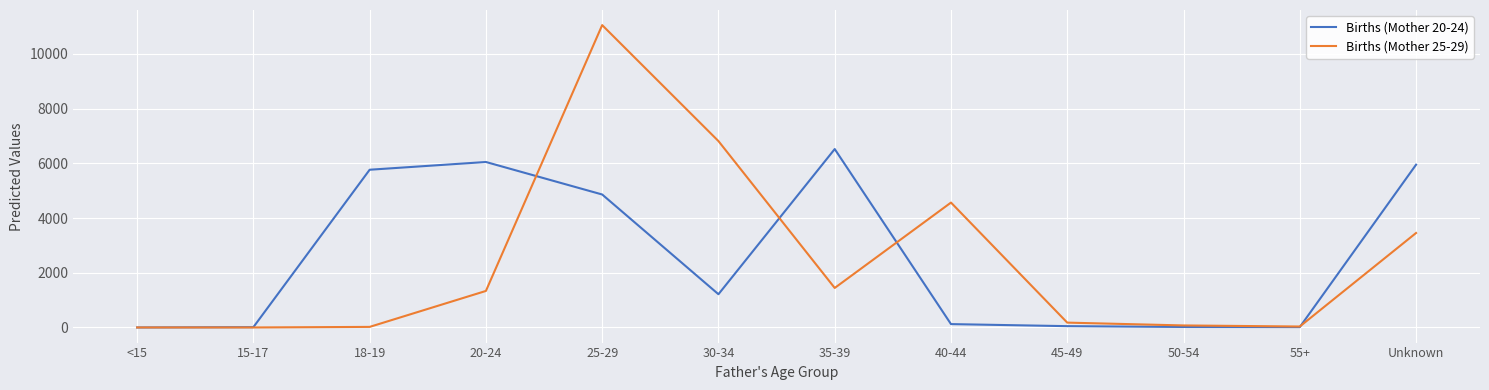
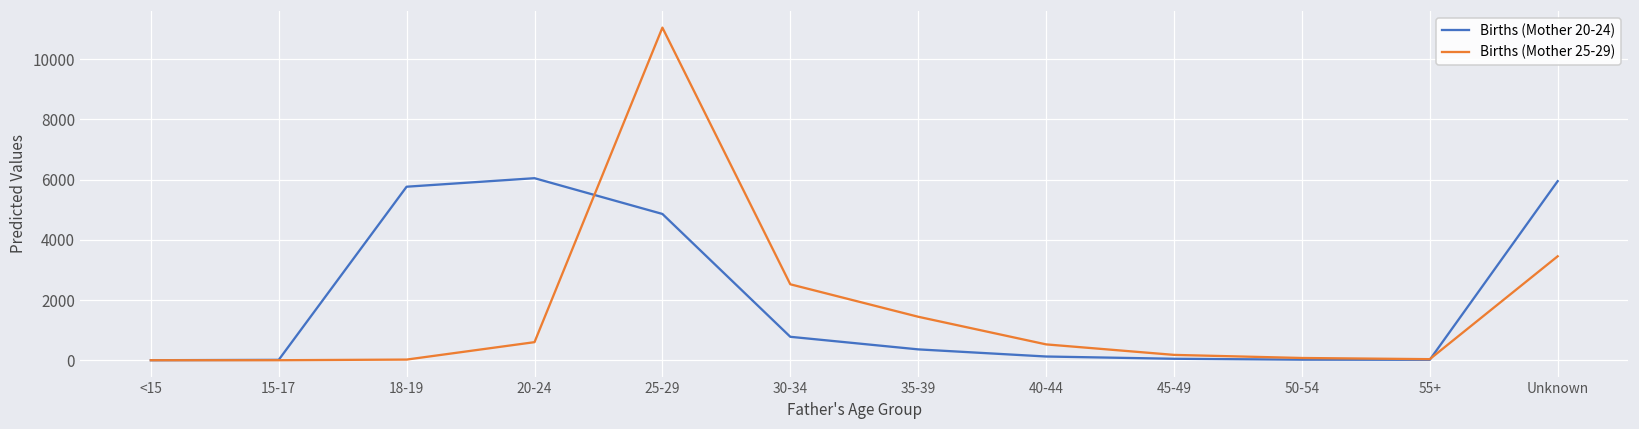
  {
    "Births (Mother 20-24)": {
      "18-19": 5800,
      "20-24": 6000,
      "25-29": 4900,
-     "30-34": 1200,
-     "35-39": 6500,
+     "30-34": 800,
+     "35-39": 400,
      "40-44": 100,
      "45-49": 0,
      "Unknown": 5900
    },
    "Births (Mother 25-29)": {
      "18-19": 0,
-     "20-24": 1300,
+     "20-24": 600,
      "25-29": 11100,
-     "30-34": 6800,
+     "30-34": 2500,
      "35-39": 1400,
-     "40-44": 4600,
+     "40-44": 500,
      "45-49": 200,
      "Unknown": 3500
    }
  }
